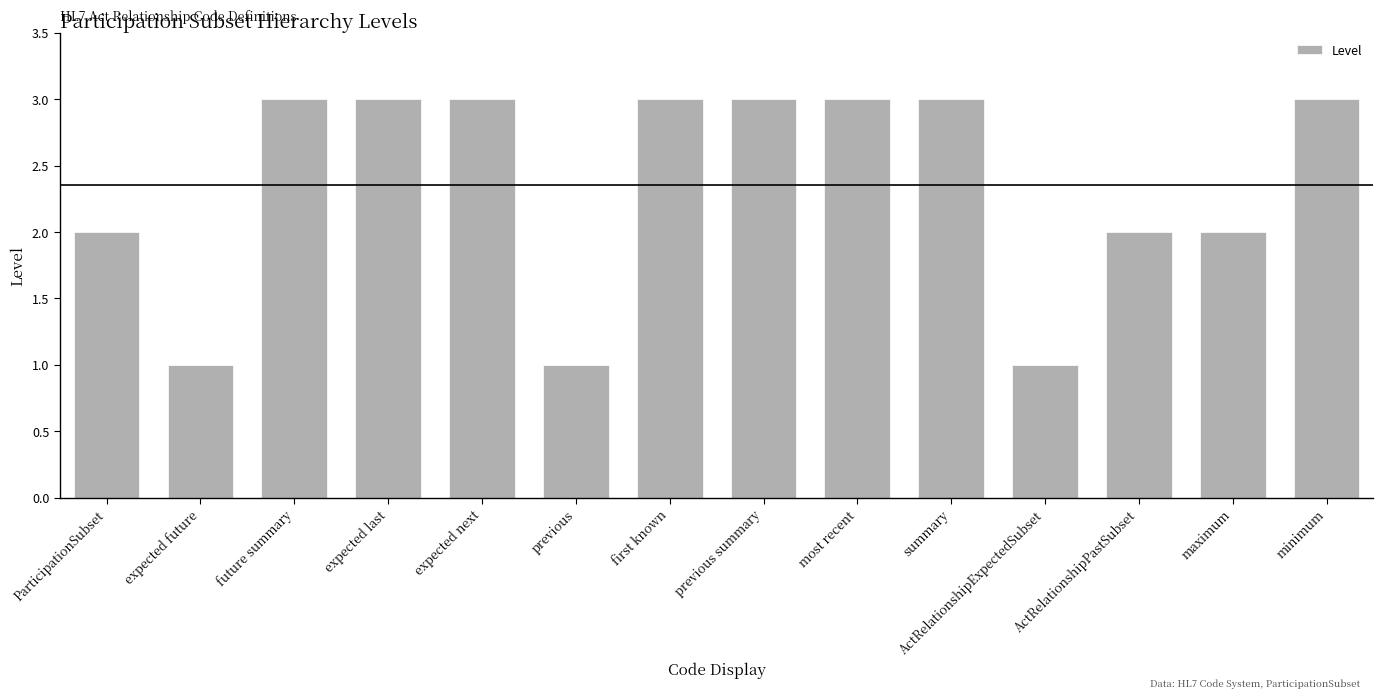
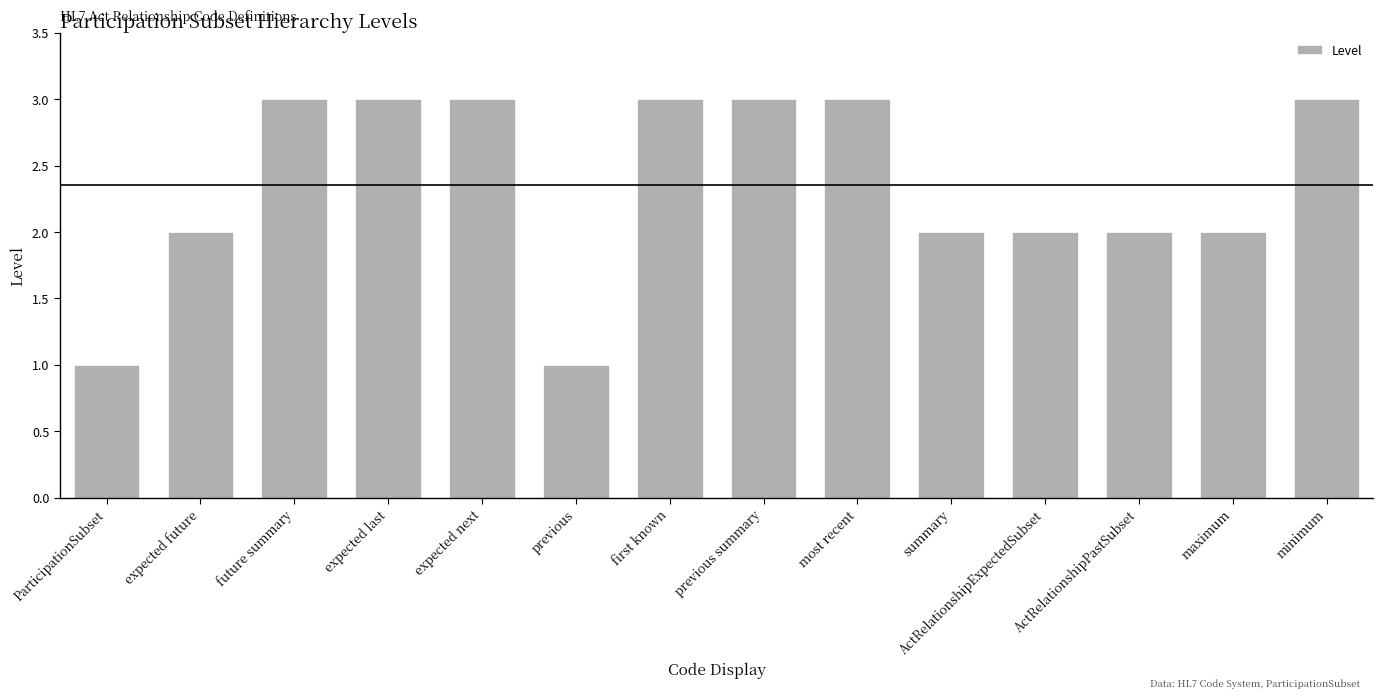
  {
-   "ParticipationSubset": 2,
-   "expected future": 1,
+   "ParticipationSubset": 1,
+   "expected future": 2,
    "future summary": 3,
    "expected last": 3,
    "expected next": 3,
    "previous": 1,
    "first known": 3,
    "previous summary": 3,
    "most recent": 3,
-   "summary": 3,
-   "ActRelationshipExpectedSubset": 1,
+   "summary": 2,
+   "ActRelationshipExpectedSubset": 2,
    "ActRelationshipPastSubset": 2,
    "maximum": 2,
    "minimum": 3
  }
